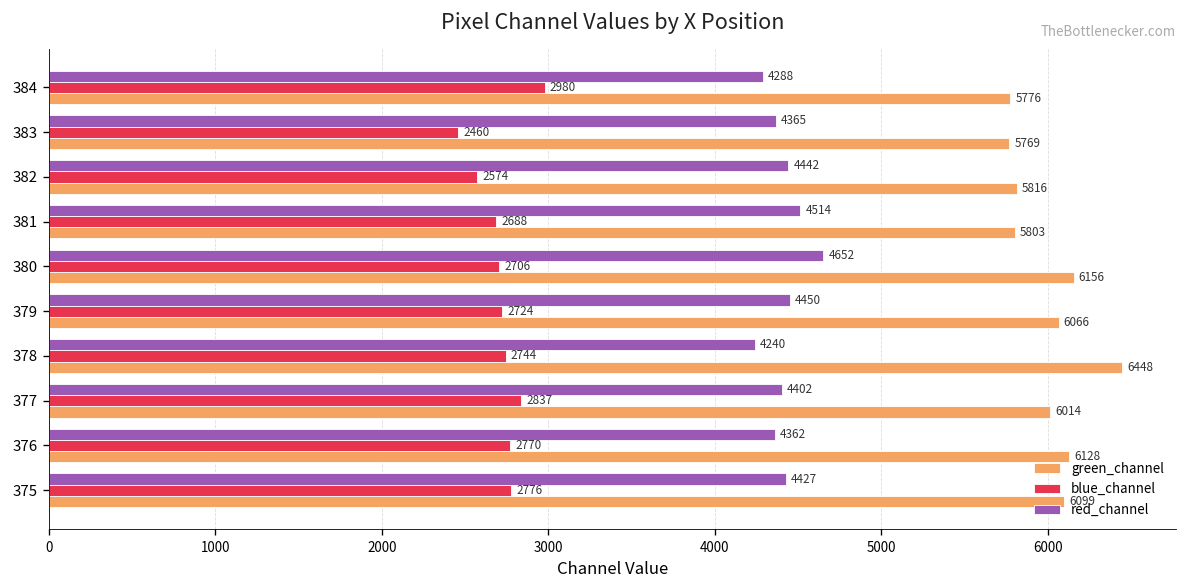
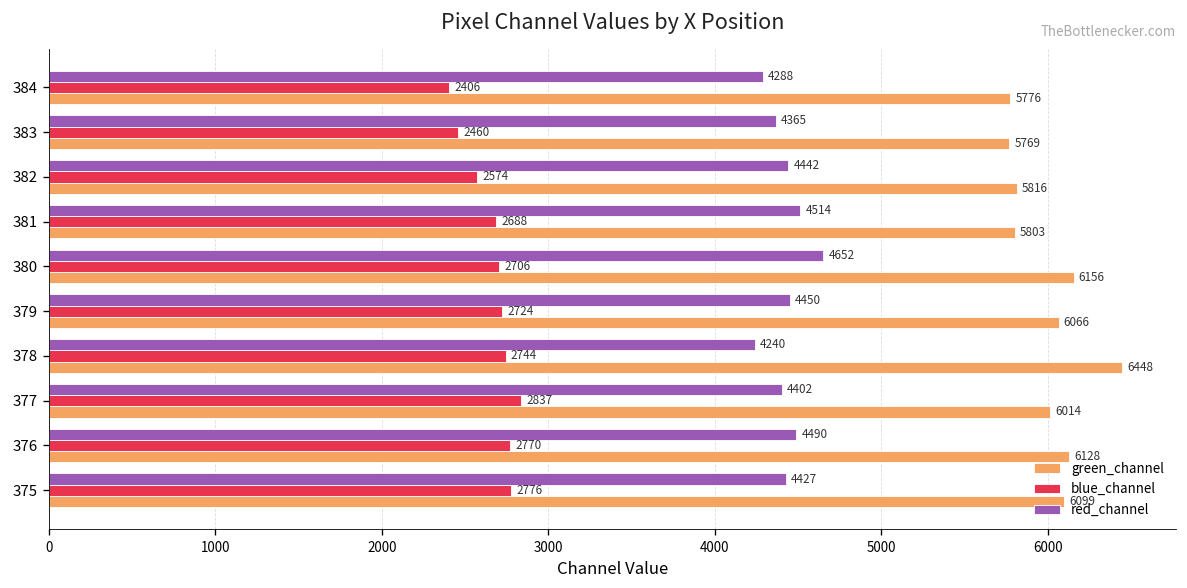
  {
    "green_channel": {
      "384": 5776,
      "383": 5769,
      "382": 5816,
      "381": 5803,
      "380": 6156,
      "379": 6066,
      "378": 6448,
      "377": 6014,
      "376": 6128,
      "375": 6099
    },
    "blue_channel": {
-     "384": 2980,
+     "384": 2406,
      "383": 2460,
      "382": 2574,
      "381": 2688,
      "380": 2706,
      "379": 2724,
      "378": 2744,
      "377": 2837,
      "376": 2770,
      "375": 2776
    },
    "red_channel": {
      "384": 4288,
      "383": 4365,
      "382": 4442,
      "381": 4514,
      "380": 4652,
      "379": 4450,
      "378": 4240,
      "377": 4402,
-     "376": 4362,
+     "376": 4490,
      "375": 4427
    }
  }
